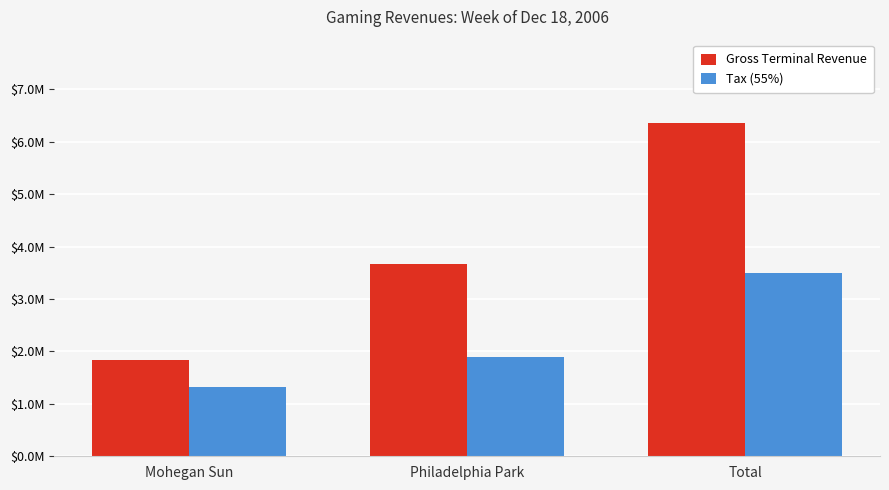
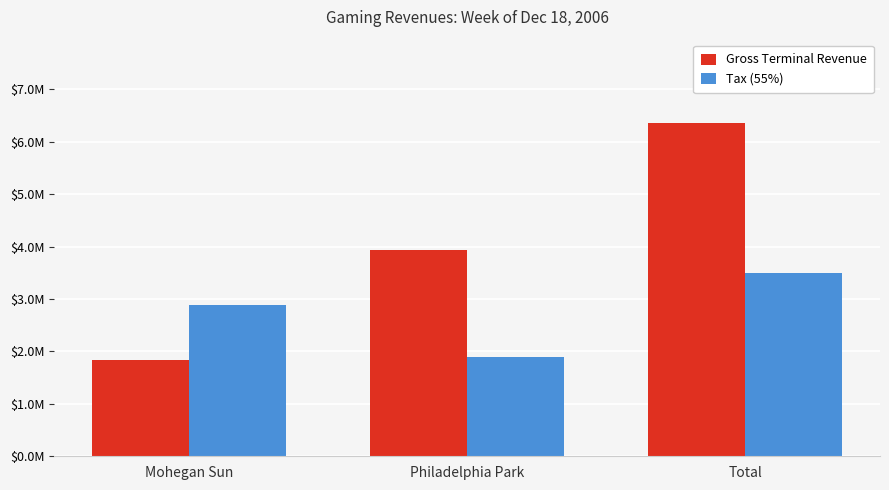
  {
    "Gross Terminal Revenue": {
      "Mohegan Sun": "$1800000",
-     "Philadelphia Park": "$3700000",
+     "Philadelphia Park": "$3900000",
      "Total": "$6400000"
    },
    "Tax (55%)": {
-     "Mohegan Sun": "$1300000",
+     "Mohegan Sun": "$2900000",
      "Philadelphia Park": "$1900000",
      "Total": "$3500000"
    }
  }
